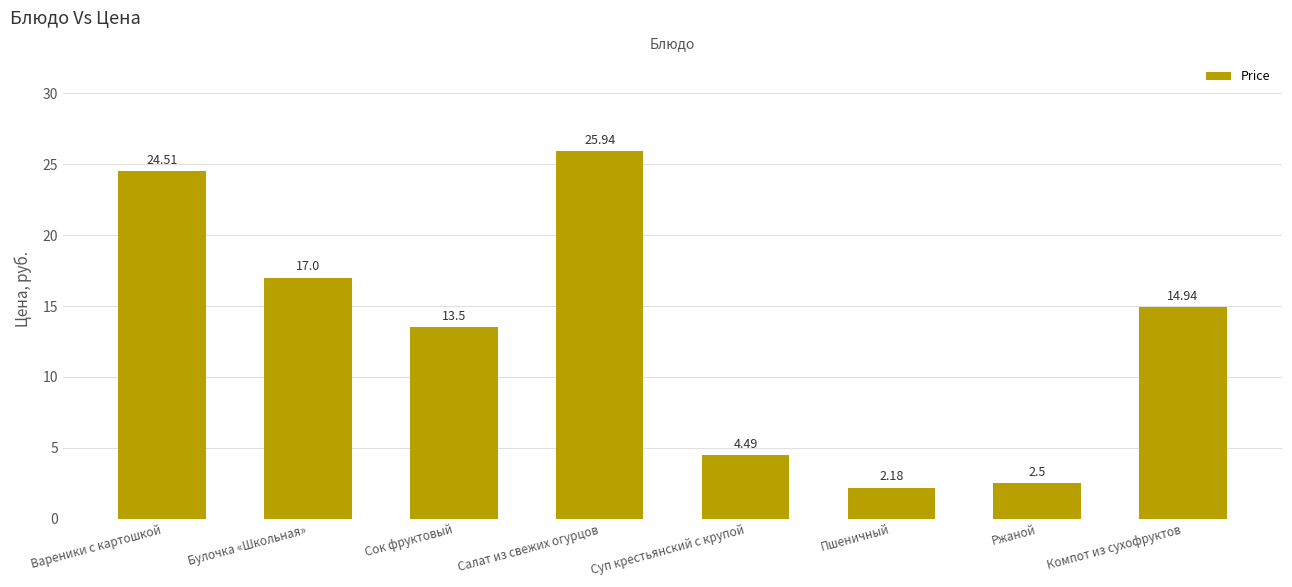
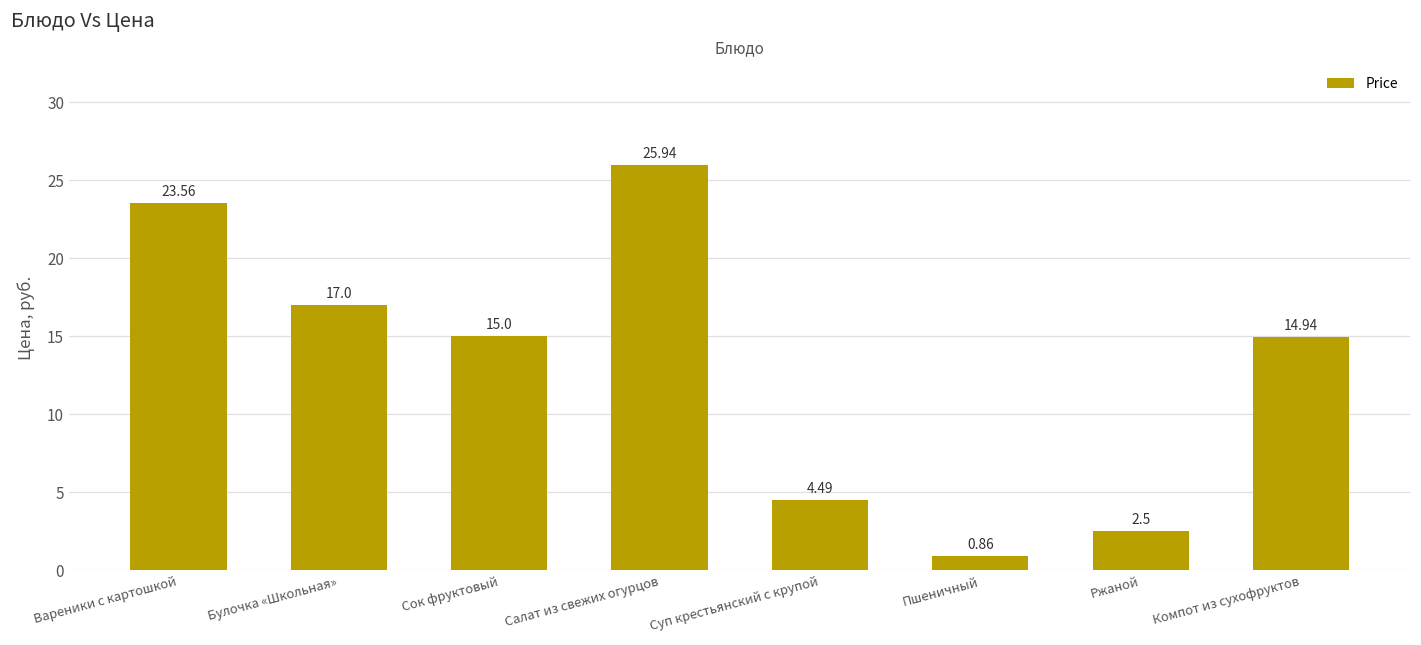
  {
-   "Вареники с картошкой": 24.51,
+   "Вареники с картошкой": 23.56,
    "Булочка «Школьная»": 17.0,
-   "Сок фруктовый": 13.5,
+   "Сок фруктовый": 15.0,
    "Салат из свежих огурцов": 25.94,
    "Суп крестьянский с крупой": 4.49,
-   "Пшеничный": 2.18,
+   "Пшеничный": 0.86,
    "Ржаной": 2.5,
    "Компот из сухофруктов": 14.94
  }
